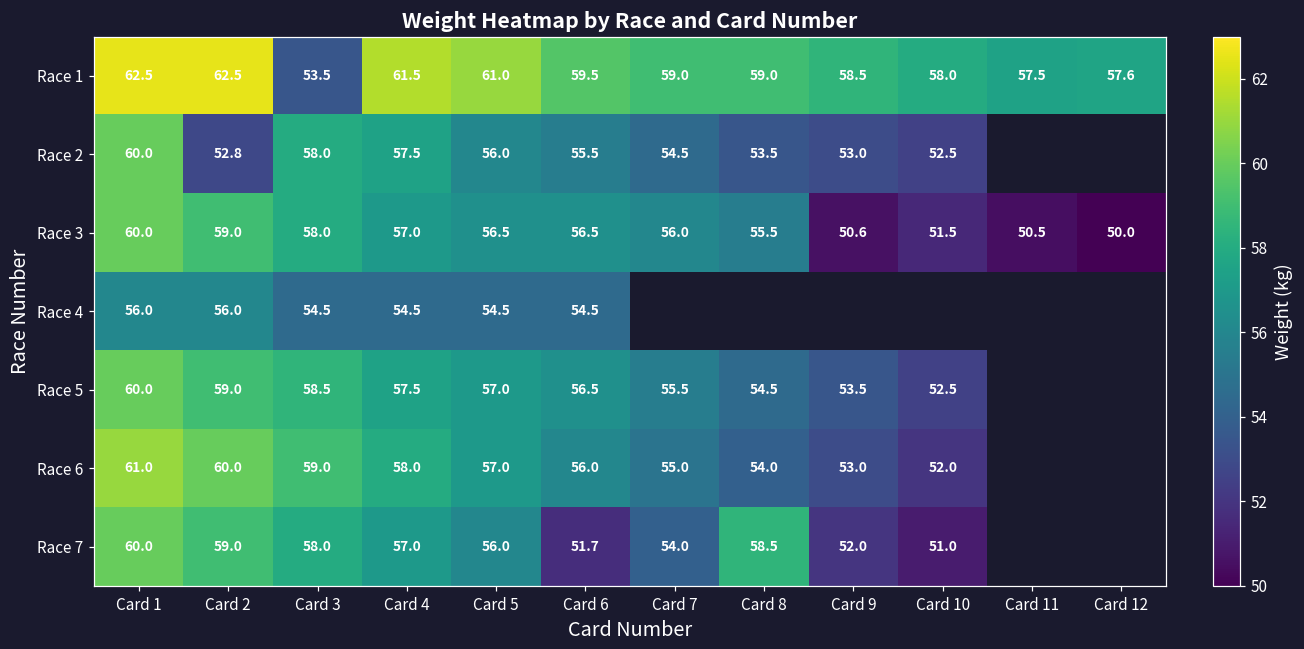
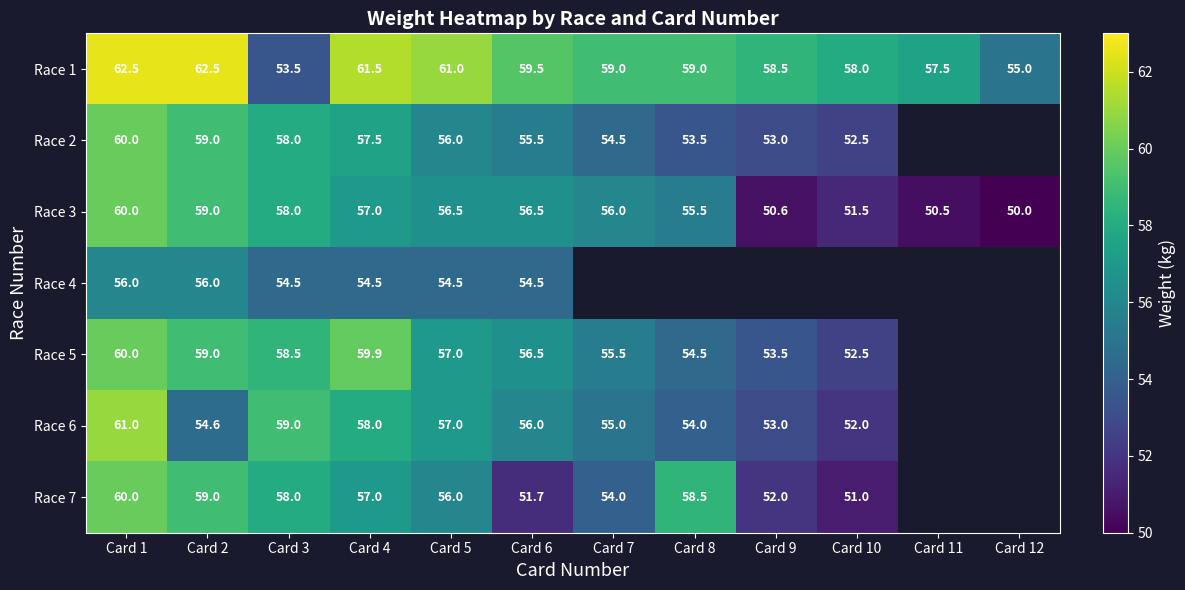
  {
    "Race 1": {
      "Card 1": 62.5,
      "Card 2": 62.5,
      "Card 3": 53.5,
      "Card 4": 61.5,
      "Card 5": 61.0,
      "Card 6": 59.5,
      "Card 7": 59.0,
      "Card 8": 59.0,
      "Card 9": 58.5,
      "Card 10": 58.0,
      "Card 11": 57.5,
-     "Card 12": 57.6
+     "Card 12": 55.0
    },
    "Race 2": {
      "Card 1": 60.0,
-     "Card 2": 52.8,
+     "Card 2": 59.0,
      "Card 3": 58.0,
      "Card 4": 57.5,
      "Card 5": 56.0,
      "Card 6": 55.5,
      "Card 7": 54.5,
      "Card 8": 53.5,
      "Card 9": 53.0,
      "Card 10": 52.5
    },
    "Race 3": {
      "Card 1": 60.0,
      "Card 2": 59.0,
      "Card 3": 58.0,
      "Card 4": 57.0,
      "Card 5": 56.5,
      "Card 6": 56.5,
      "Card 7": 56.0,
      "Card 8": 55.5,
      "Card 9": 50.6,
      "Card 10": 51.5,
      "Card 11": 50.5,
      "Card 12": 50.0
    },
    "Race 4": {
      "Card 1": 56.0,
      "Card 2": 56.0,
      "Card 3": 54.5,
      "Card 4": 54.5,
      "Card 5": 54.5,
      "Card 6": 54.5
    },
    "Race 5": {
      "Card 1": 60.0,
      "Card 2": 59.0,
      "Card 3": 58.5,
-     "Card 4": 57.5,
+     "Card 4": 59.9,
      "Card 5": 57.0,
      "Card 6": 56.5,
      "Card 7": 55.5,
      "Card 8": 54.5,
      "Card 9": 53.5,
      "Card 10": 52.5
    },
    "Race 6": {
      "Card 1": 61.0,
-     "Card 2": 60.0,
+     "Card 2": 54.6,
      "Card 3": 59.0,
      "Card 4": 58.0,
      "Card 5": 57.0,
      "Card 6": 56.0,
      "Card 7": 55.0,
      "Card 8": 54.0,
      "Card 9": 53.0,
      "Card 10": 52.0
    },
    "Race 7": {
      "Card 1": 60.0,
      "Card 2": 59.0,
      "Card 3": 58.0,
      "Card 4": 57.0,
      "Card 5": 56.0,
      "Card 6": 51.7,
      "Card 7": 54.0,
      "Card 8": 58.5,
      "Card 9": 52.0,
      "Card 10": 51.0
    }
  }
